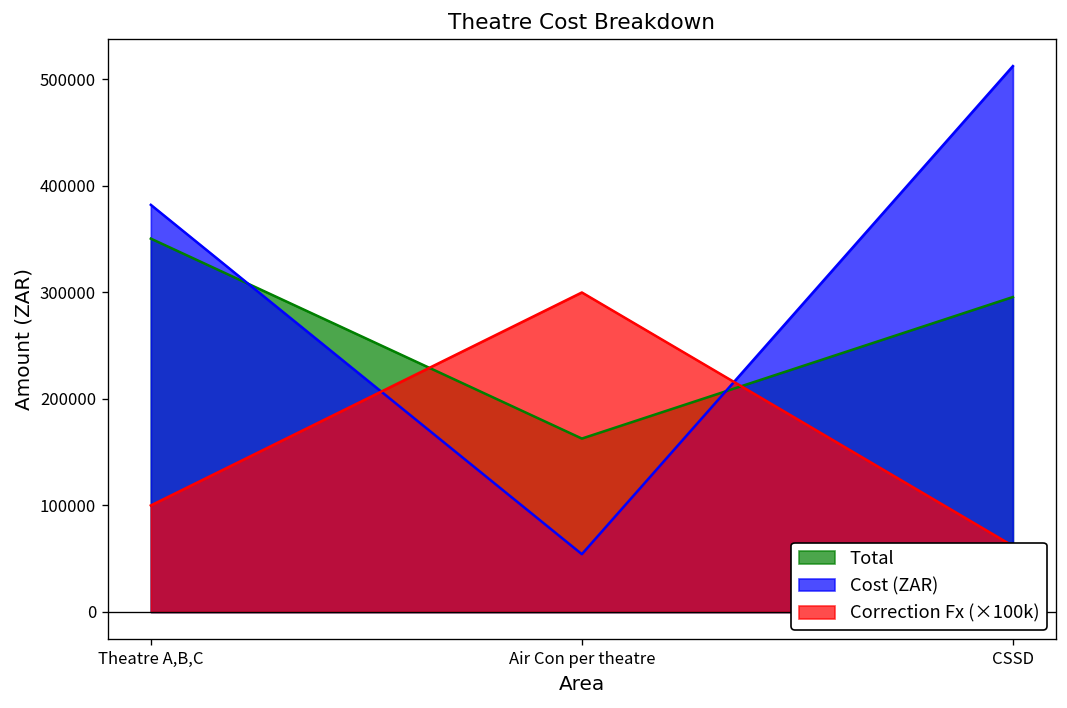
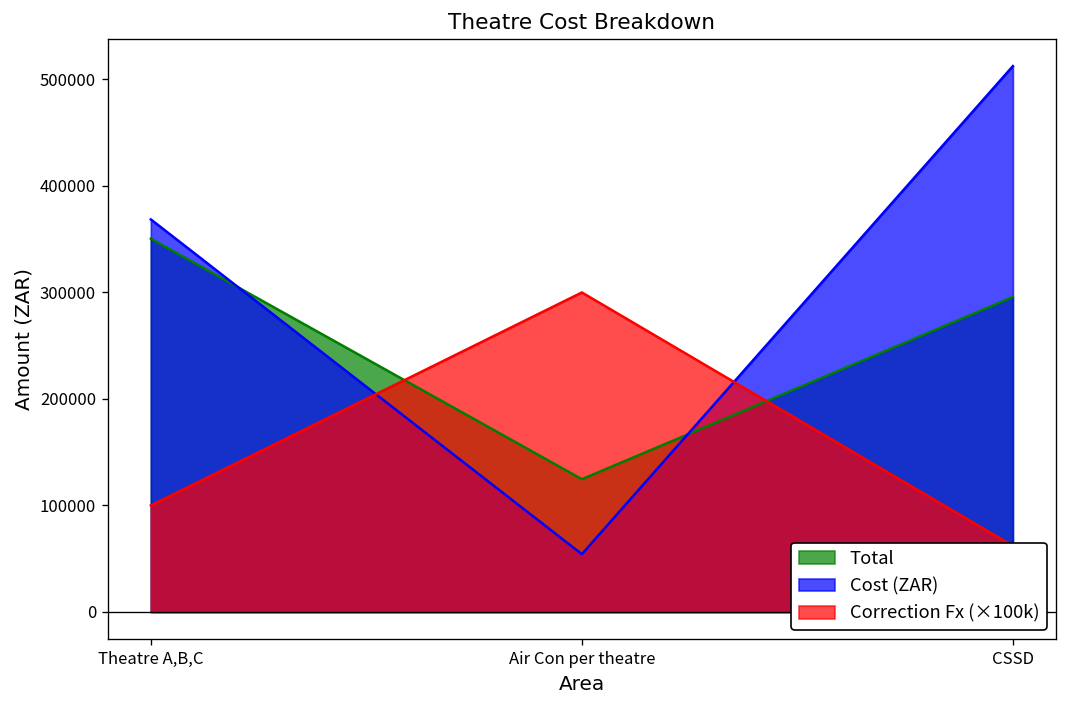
  {
    "Total": {
      "Theatre A,B,C": 350000,
-     "Air Con per theatre": 160000,
+     "Air Con per theatre": 120000,
      "CSSD": 300000
    },
    "Cost (ZAR)": {
-     "Theatre A,B,C": 380000,
+     "Theatre A,B,C": 370000,
      "Air Con per theatre": 50000,
      "CSSD": 510000
    },
    "Correction Fx (×100k)": {
      "Theatre A,B,C": 100000,
      "Air Con per theatre": 300000
    }
  }
